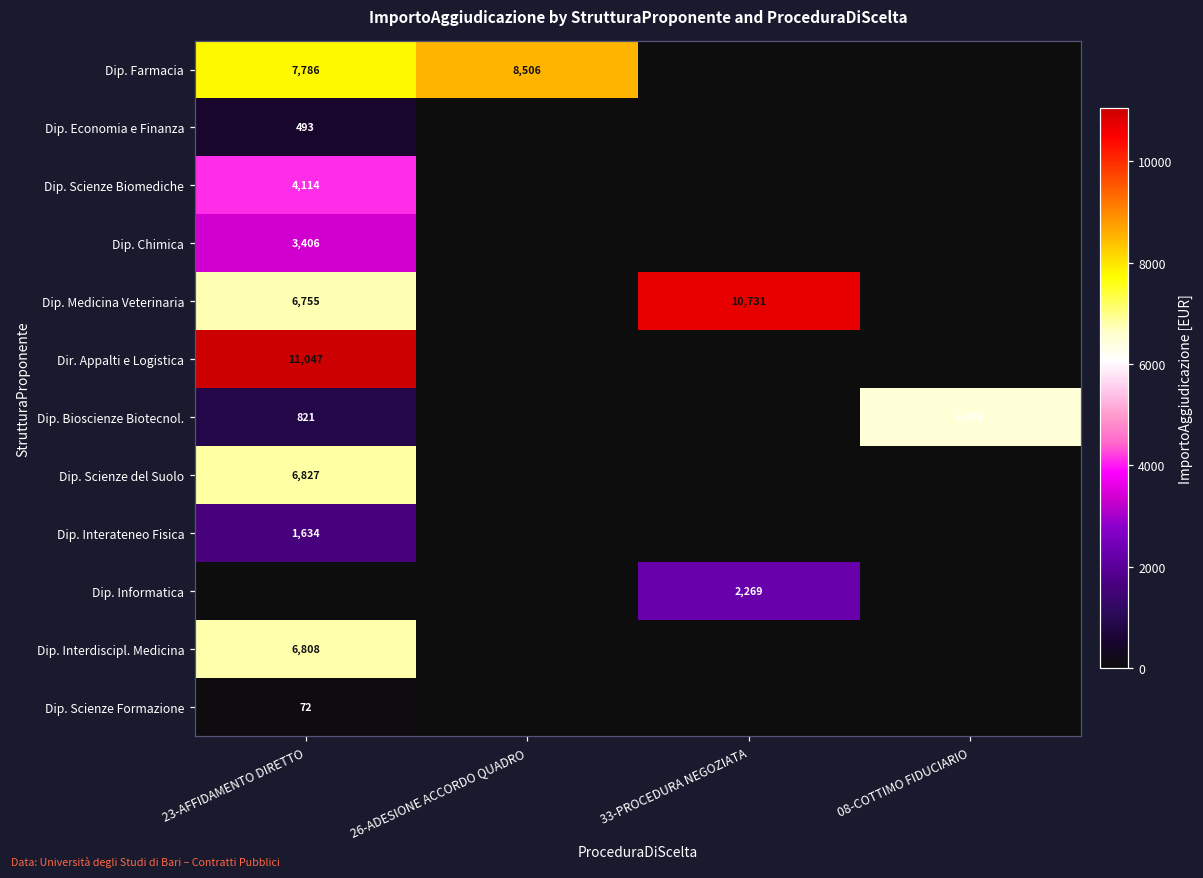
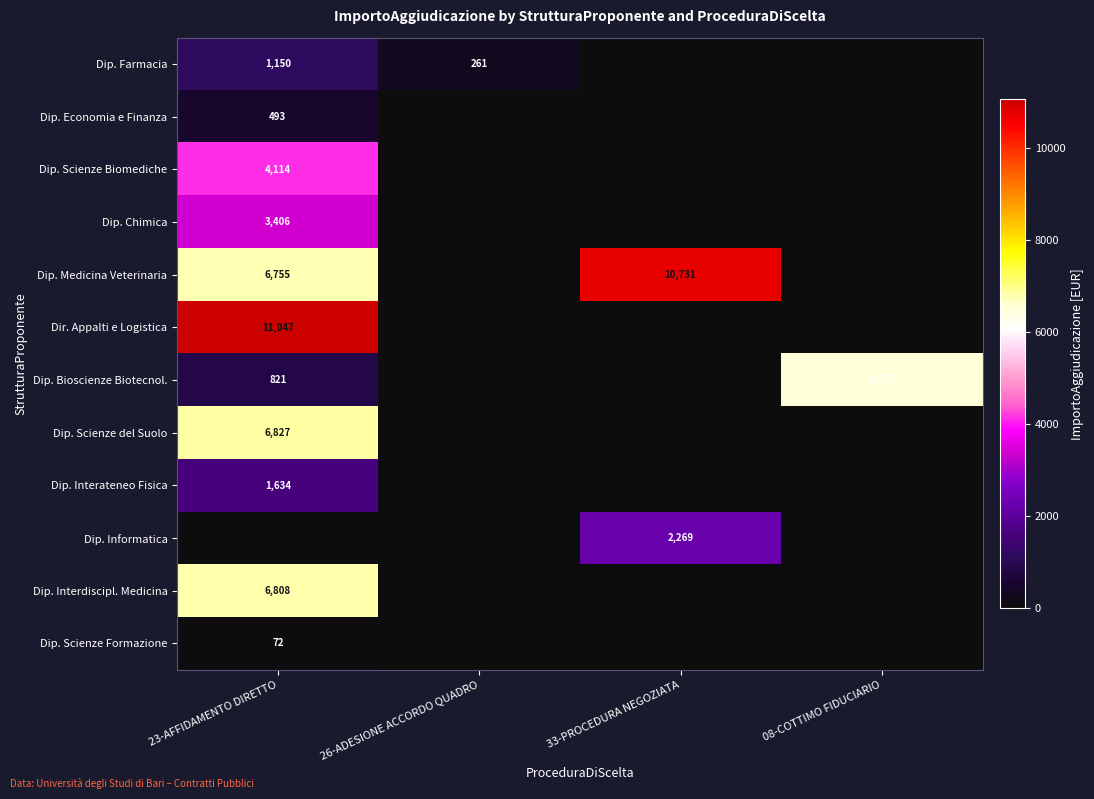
  {
    "Dip. Farmacia": {
-     "23-AFFIDAMENTO DIRETTO": "7,786",
-     "26-ADESIONE ACCORDO QUADRO": "8,506"
+     "23-AFFIDAMENTO DIRETTO": "1,150",
+     "26-ADESIONE ACCORDO QUADRO": "261"
    },
    "Dip. Economia e Finanza": {
      "23-AFFIDAMENTO DIRETTO": "493"
    },
    "Dip. Scienze Biomediche": {
      "23-AFFIDAMENTO DIRETTO": "4,114"
    },
    "Dip. Chimica": {
      "23-AFFIDAMENTO DIRETTO": "3,406"
    },
    "Dip. Medicina Veterinaria": {
      "23-AFFIDAMENTO DIRETTO": "6,755",
      "33-PROCEDURA NEGOZIATA": "10,731"
    },
    "Dir. Appalti e Logistica": {
      "23-AFFIDAMENTO DIRETTO": "11,047"
    },
    "Dip. Bioscienze Biotecnol.": {
      "23-AFFIDAMENTO DIRETTO": "821"
    },
    "Dip. Scienze del Suolo": {
      "23-AFFIDAMENTO DIRETTO": "6,827"
    },
    "Dip. Interateneo Fisica": {
      "23-AFFIDAMENTO DIRETTO": "1,634"
    },
    "Dip. Informatica": {
      "33-PROCEDURA NEGOZIATA": "2,269"
    },
    "Dip. Interdiscipl. Medicina": {
      "23-AFFIDAMENTO DIRETTO": "6,808"
    },
    "Dip. Scienze Formazione": {
      "23-AFFIDAMENTO DIRETTO": "72"
    }
  }
